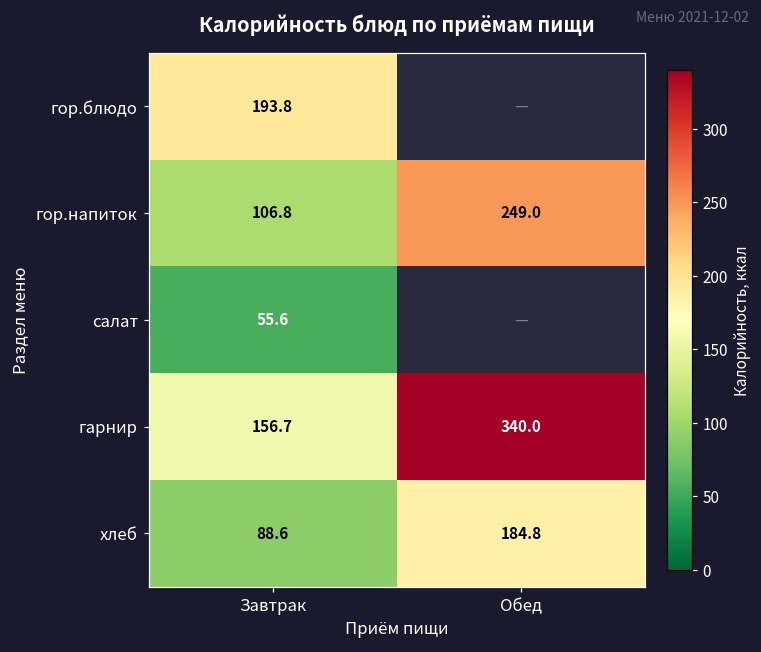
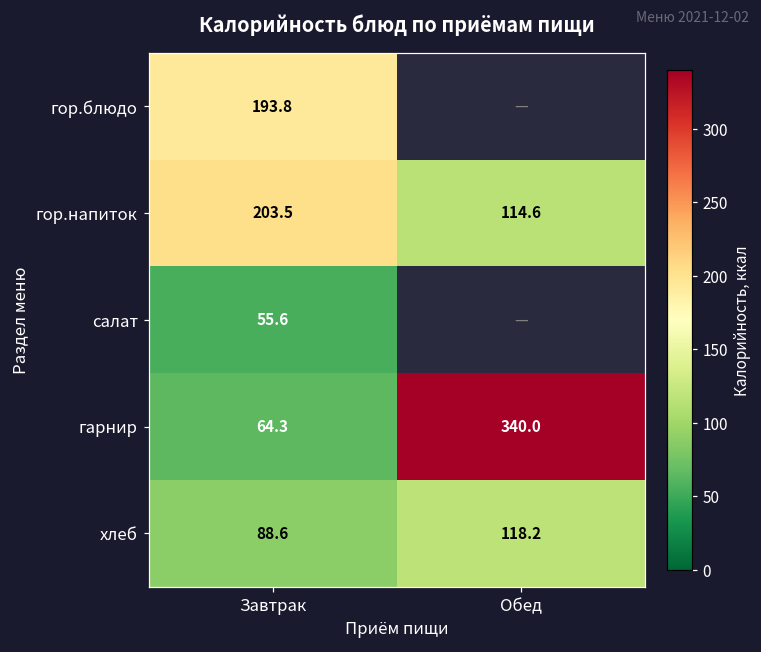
  {
    "гор.блюдо": {
      "Завтрак": 193.8
    },
    "гор.напиток": {
-     "Завтрак": 106.8,
-     "Обед": 249.0
+     "Завтрак": 203.5,
+     "Обед": 114.6
    },
    "салат": {
      "Завтрак": 55.6
    },
    "гарнир": {
-     "Завтрак": 156.7,
+     "Завтрак": 64.3,
      "Обед": 340.0
    },
    "хлеб": {
      "Завтрак": 88.6,
-     "Обед": 184.8
+     "Обед": 118.2
    }
  }
